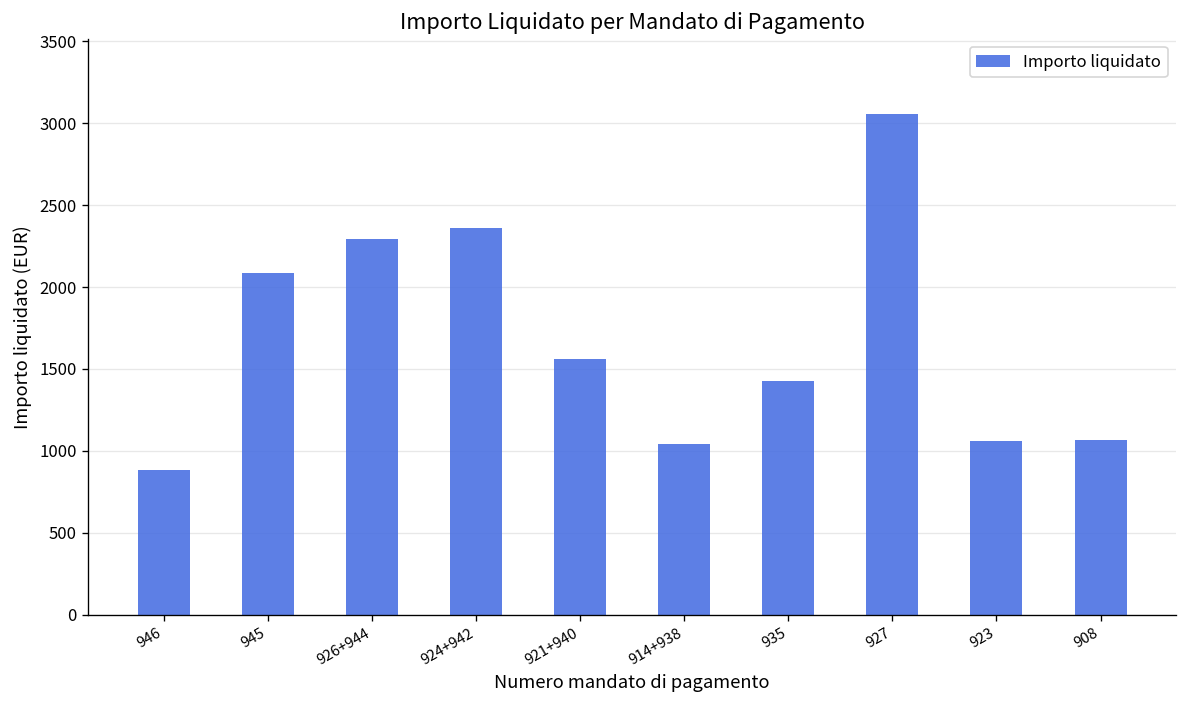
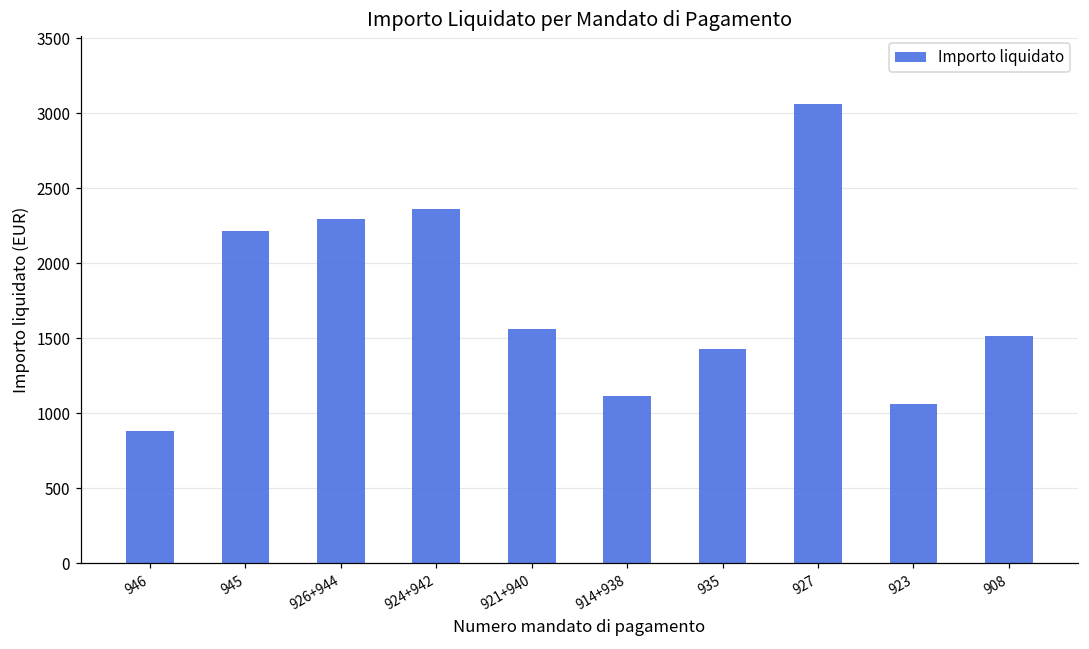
  {
    "946": 880,
-   "945": 2080,
+   "945": 2210,
    "926+944": 2290,
    "924+942": 2360,
    "921+940": 1560,
-   "914+938": 1040,
+   "914+938": 1110,
    "935": 1430,
    "927": 3060,
    "923": 1060,
-   "908": 1060
+   "908": 1510
  }
